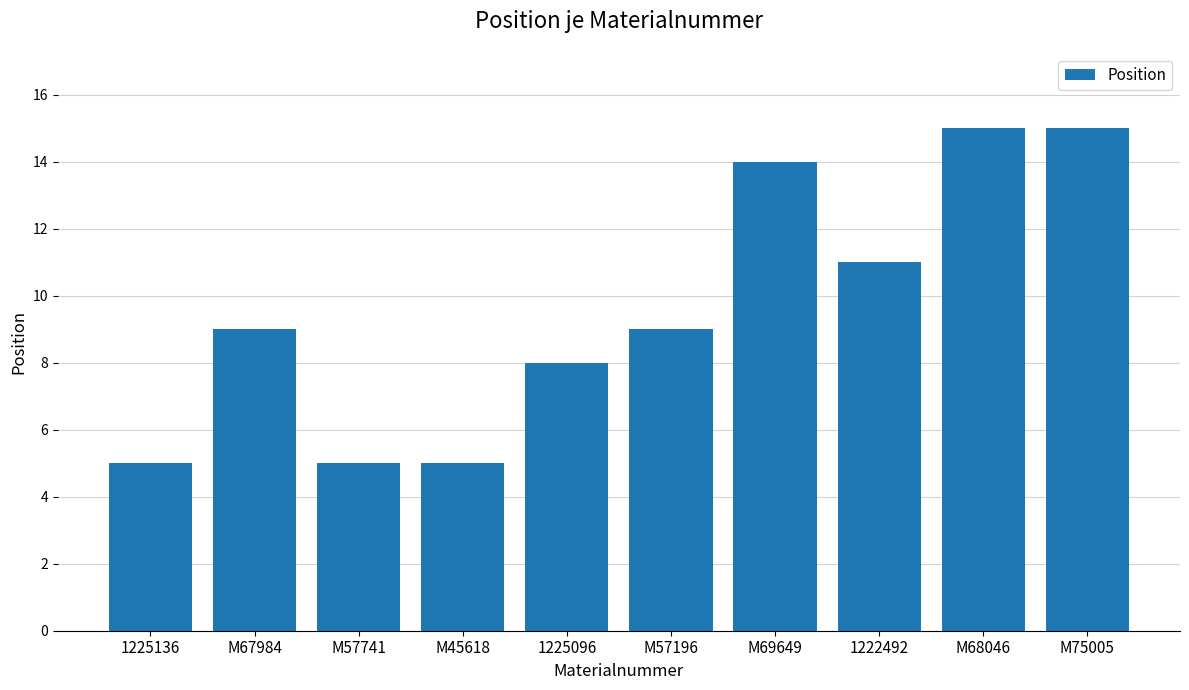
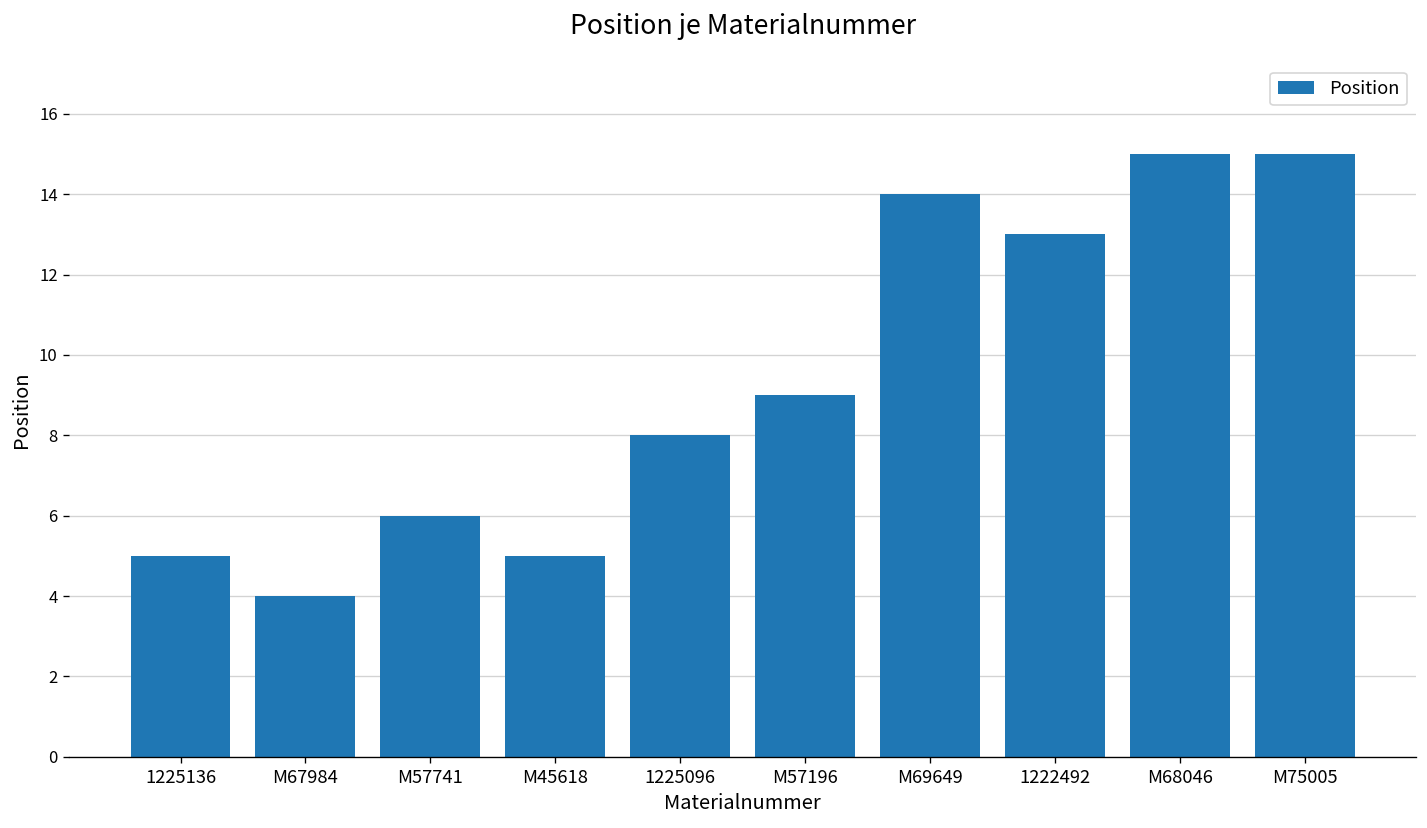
  {
    "1225136": 5,
-   "M67984": 9,
-   "M57741": 5,
+   "M67984": 4,
+   "M57741": 6,
    "M45618": 5,
    "1225096": 8,
    "M57196": 9,
    "M69649": 14,
-   "1222492": 11,
+   "1222492": 13,
    "M68046": 15,
    "M75005": 15
  }
